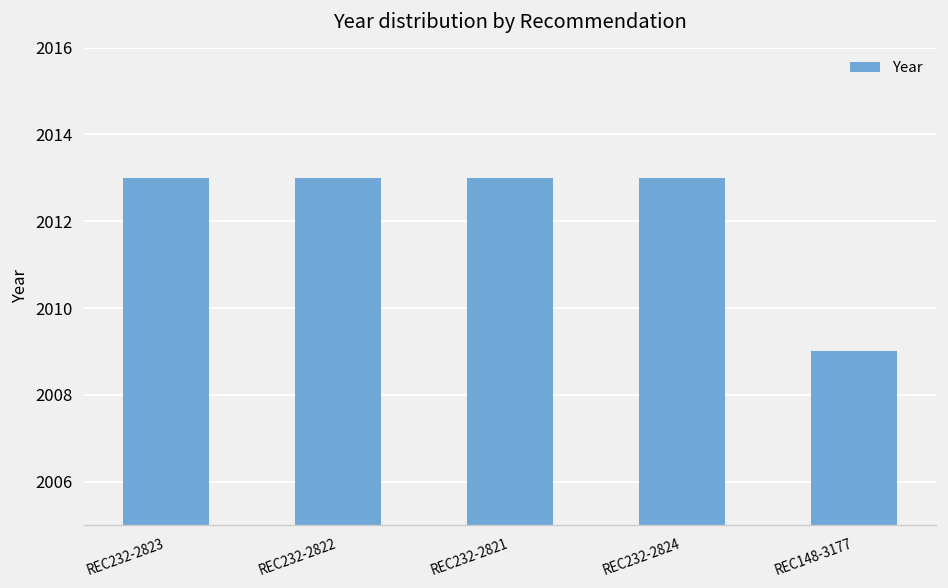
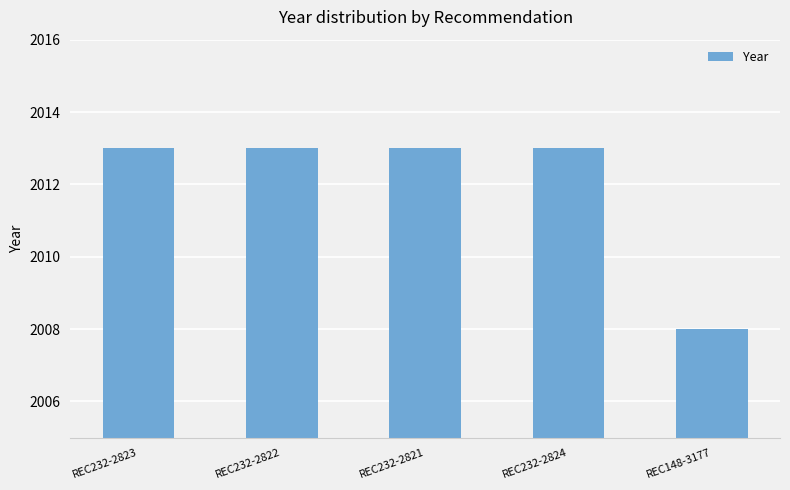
  {
    "REC232-2823": 2013,
    "REC232-2822": 2013,
    "REC232-2821": 2013,
    "REC232-2824": 2013,
-   "REC148-3177": 2009
+   "REC148-3177": 2008
  }
